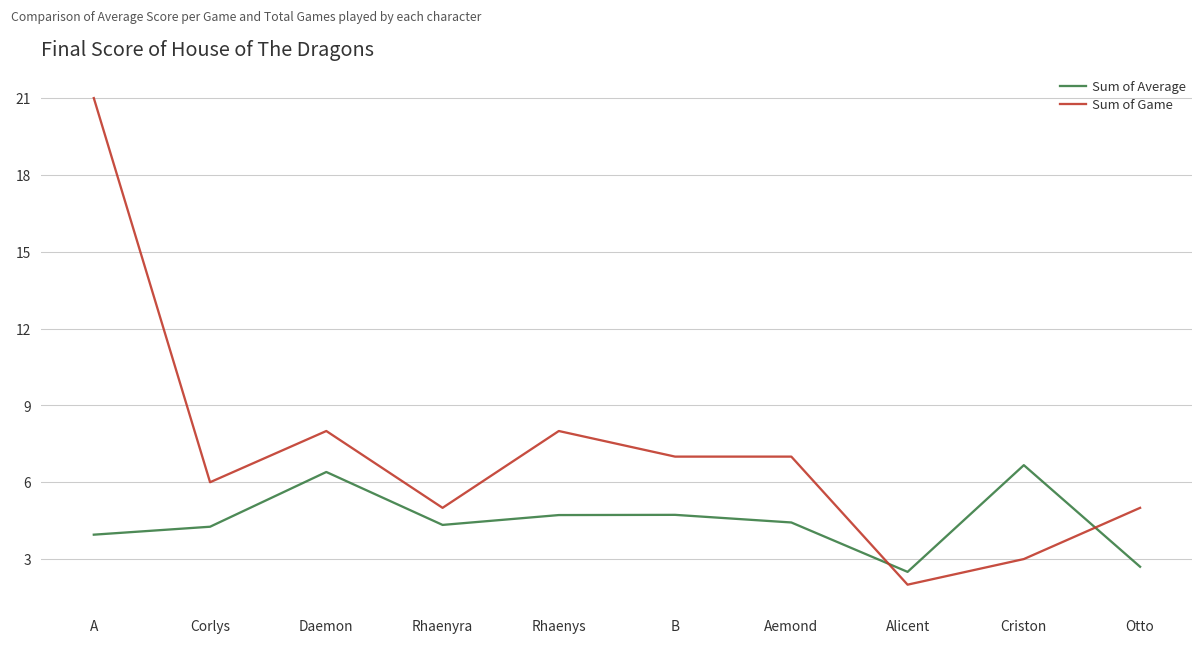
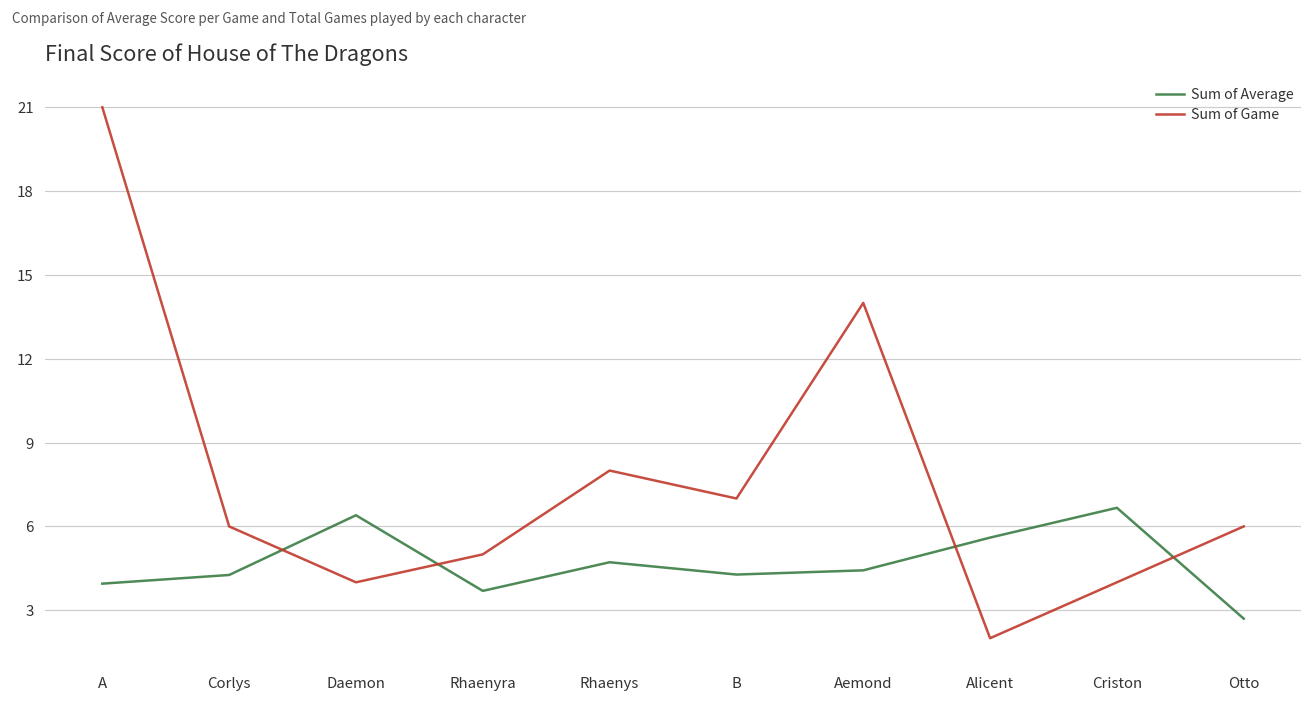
  {
    "Sum of Average": {
      "A": 4.0,
      "Corlys": 4.3,
      "Daemon": 6.4,
-     "Rhaenyra": 4.3,
+     "Rhaenyra": 3.7,
      "Rhaenys": 4.7,
-     "B": 4.7,
+     "B": 4.3,
      "Aemond": 4.4,
-     "Alicent": 2.5,
+     "Alicent": 5.6,
      "Criston": 6.7,
      "Otto": 2.7
    },
    "Sum of Game": {
      "A": 21,
      "Corlys": 6,
-     "Daemon": 8,
+     "Daemon": 4,
      "Rhaenyra": 5,
      "Rhaenys": 8,
      "B": 7,
-     "Aemond": 7,
+     "Aemond": 14,
      "Alicent": 2,
-     "Criston": 3,
-     "Otto": 5
+     "Criston": 4,
+     "Otto": 6
    }
  }
